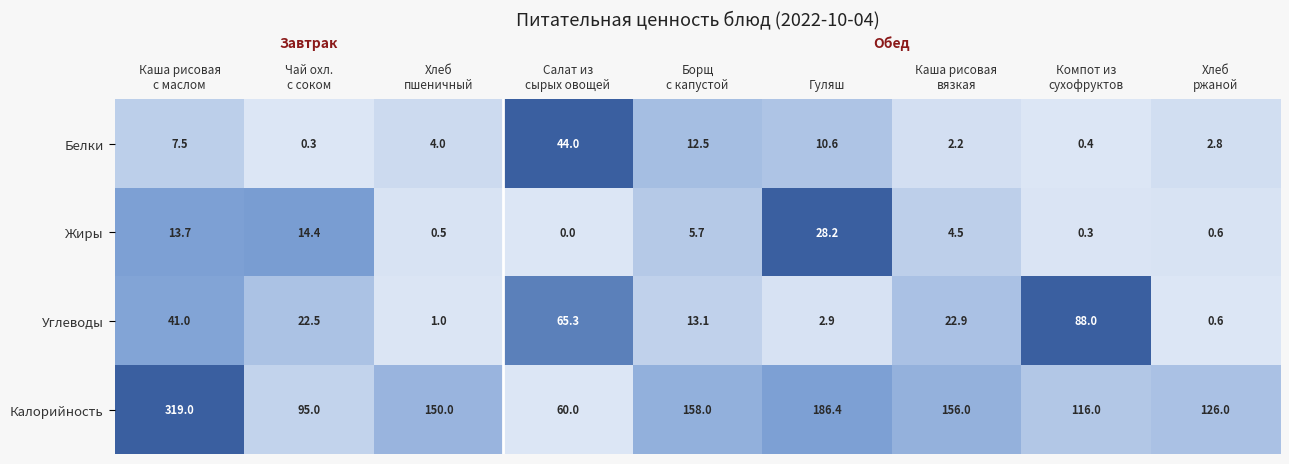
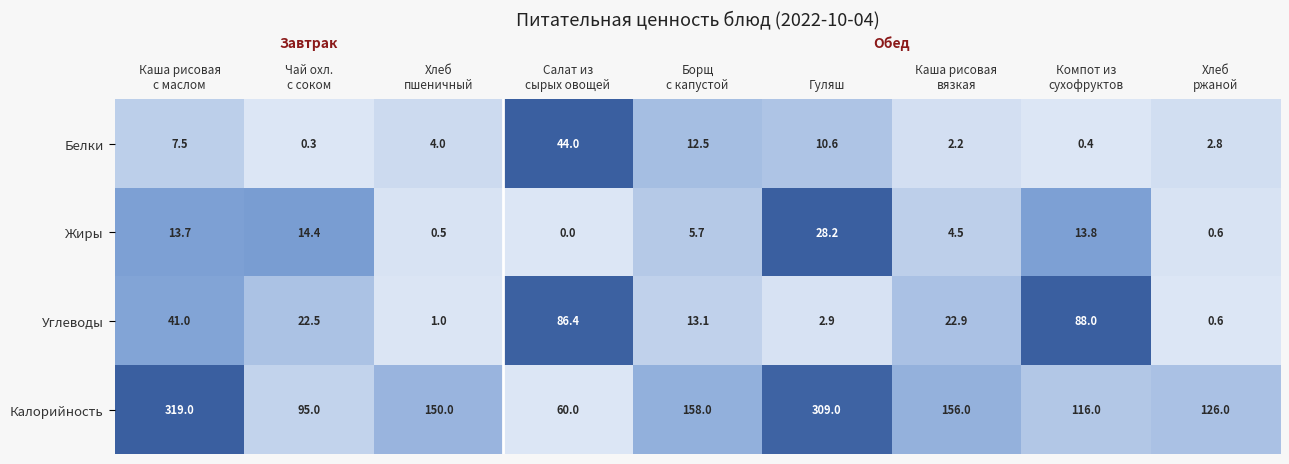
  {
    "Белки": {
      "Каша рисовая с маслом": 7.5,
      "Чай охл. с соком": 0.3,
      "Хлеб пшеничный": 4.0,
      "Салат из сырых овощей": 44.0,
      "Борщ с капустой": 12.5,
      "Гуляш": 10.6,
      "Каша рисовая вязкая": 2.2,
      "Компот из сухофруктов": 0.4,
      "Хлеб ржаной": 2.8
    },
    "Жиры": {
      "Каша рисовая с маслом": 13.7,
      "Чай охл. с соком": 14.4,
      "Хлеб пшеничный": 0.5,
      "Салат из сырых овощей": 0.0,
      "Борщ с капустой": 5.7,
      "Гуляш": 28.2,
      "Каша рисовая вязкая": 4.5,
-     "Компот из сухофруктов": 0.3,
+     "Компот из сухофруктов": 13.8,
      "Хлеб ржаной": 0.6
    },
    "Углеводы": {
      "Каша рисовая с маслом": 41.0,
      "Чай охл. с соком": 22.5,
      "Хлеб пшеничный": 1.0,
-     "Салат из сырых овощей": 65.3,
+     "Салат из сырых овощей": 86.4,
      "Борщ с капустой": 13.1,
      "Гуляш": 2.9,
      "Каша рисовая вязкая": 22.9,
      "Компот из сухофруктов": 88.0,
      "Хлеб ржаной": 0.6
    },
    "Калорийность": {
      "Каша рисовая с маслом": 319.0,
      "Чай охл. с соком": 95.0,
      "Хлеб пшеничный": 150.0,
      "Салат из сырых овощей": 60.0,
      "Борщ с капустой": 158.0,
-     "Гуляш": 186.4,
+     "Гуляш": 309.0,
      "Каша рисовая вязкая": 156.0,
      "Компот из сухофруктов": 116.0,
      "Хлеб ржаной": 126.0
    }
  }
